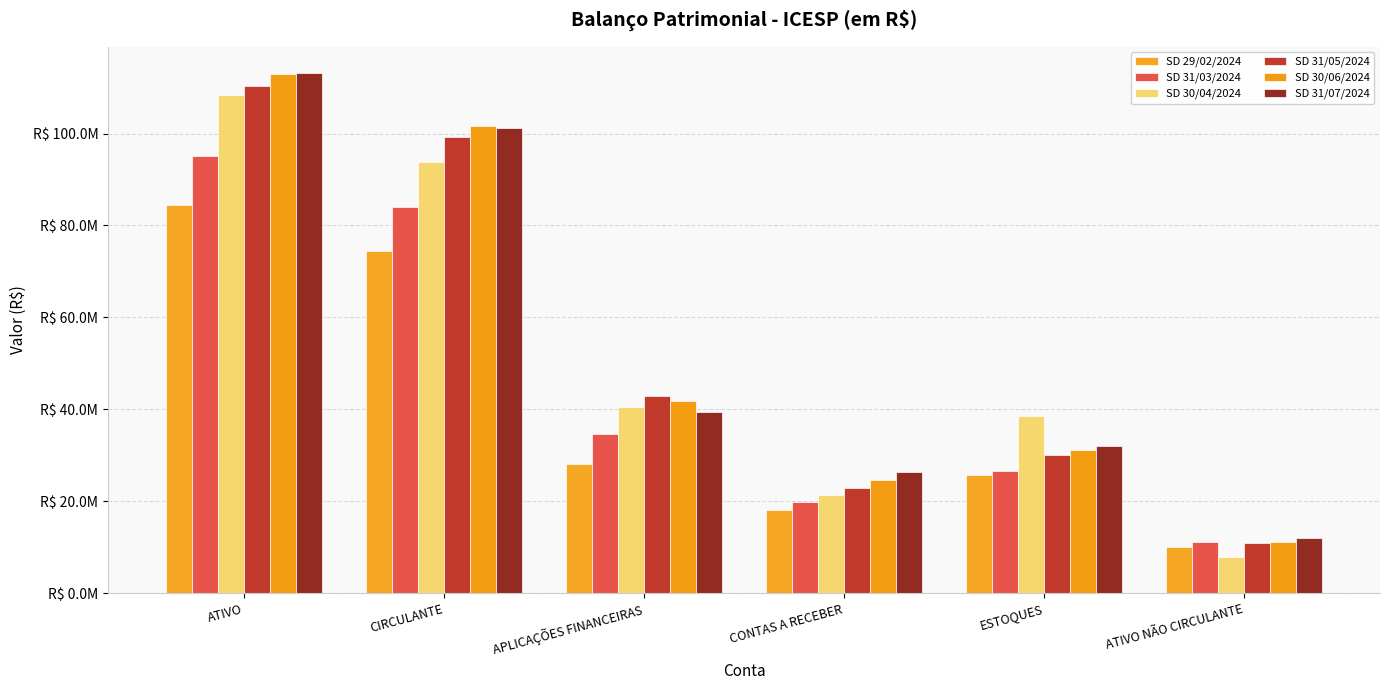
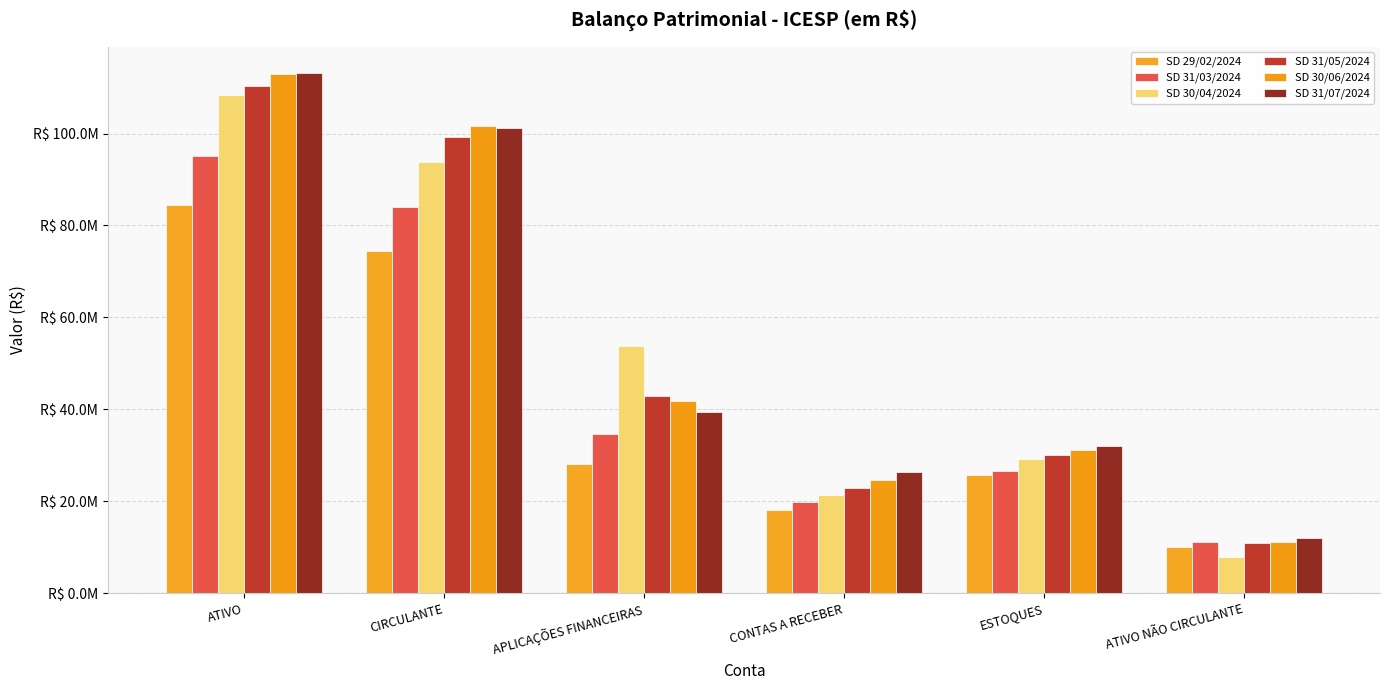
  {
    "SD 30/04/2024": {
      "ATIVO": "R$ 108000000",
      "CIRCULANTE": "R$ 94000000",
-     "APLICAÇÕES FINANCEIRAS": "R$ 41000000",
+     "APLICAÇÕES FINANCEIRAS": "R$ 54000000",
      "CONTAS A RECEBER": "R$ 21000000",
-     "ESTOQUES": "R$ 39000000",
+     "ESTOQUES": "R$ 29000000",
      "ATIVO NÃO CIRCULANTE": "R$ 8000000"
    }
  }
